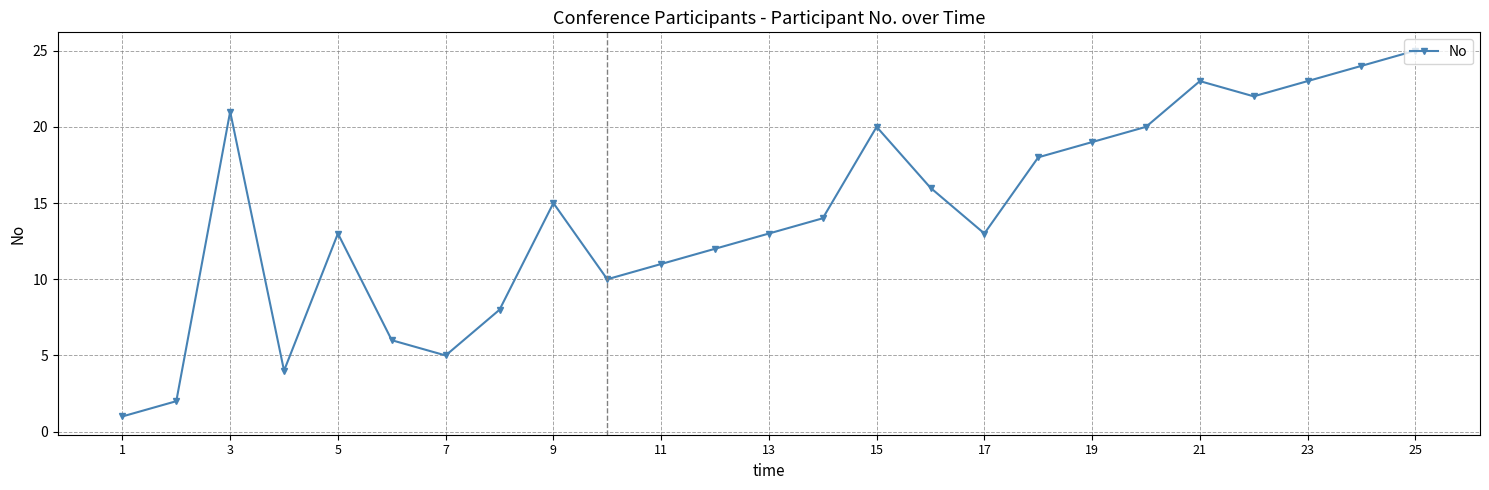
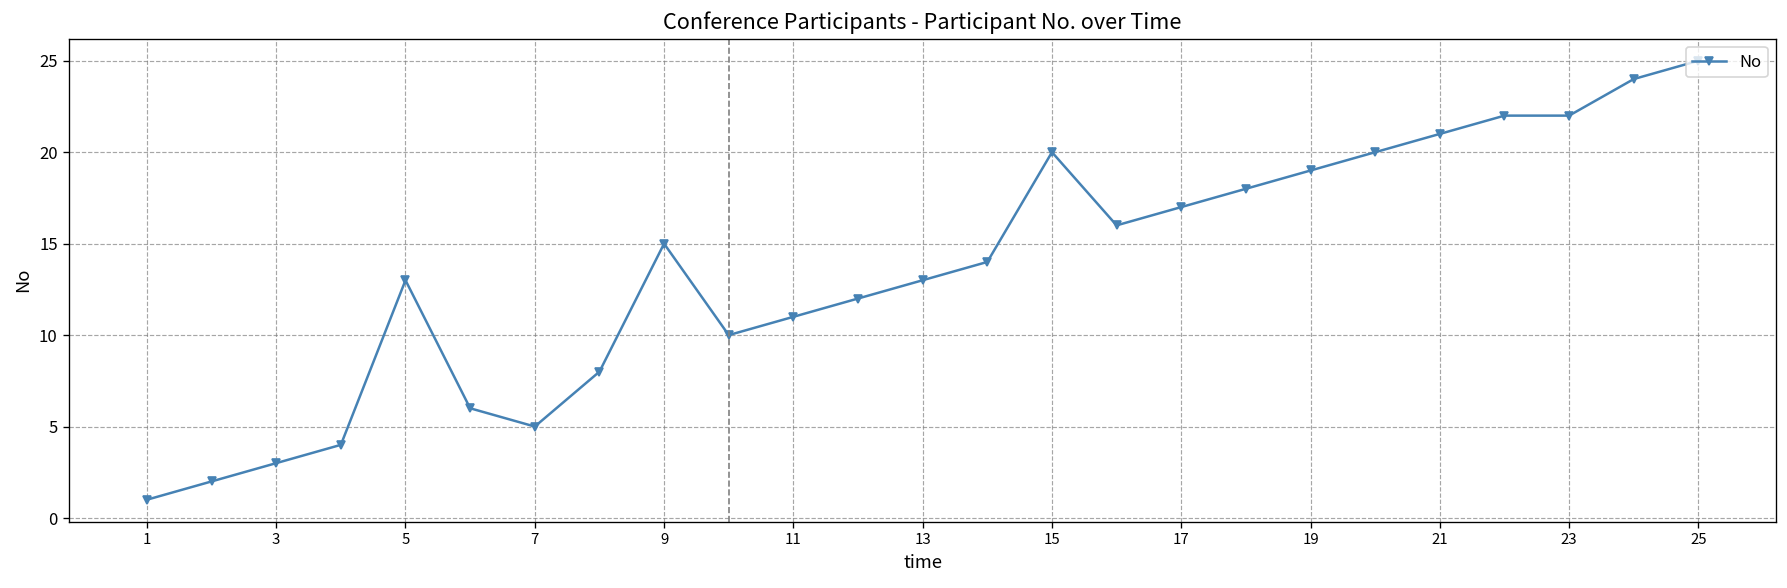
  {
    "1": 1,
-   "3": 21,
+   "3": 3,
    "5": 13,
    "7": 5,
    "9": 15,
    "11": 11,
    "13": 13,
    "15": 20,
-   "17": 13,
+   "17": 17,
    "19": 19,
-   "21": 23,
-   "23": 23
+   "21": 21,
+   "23": 22
  }
